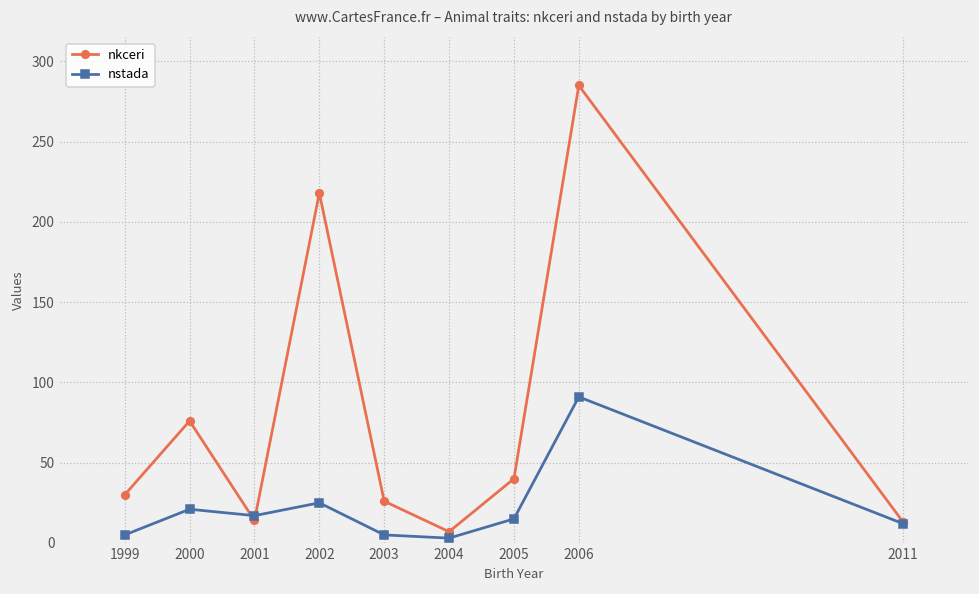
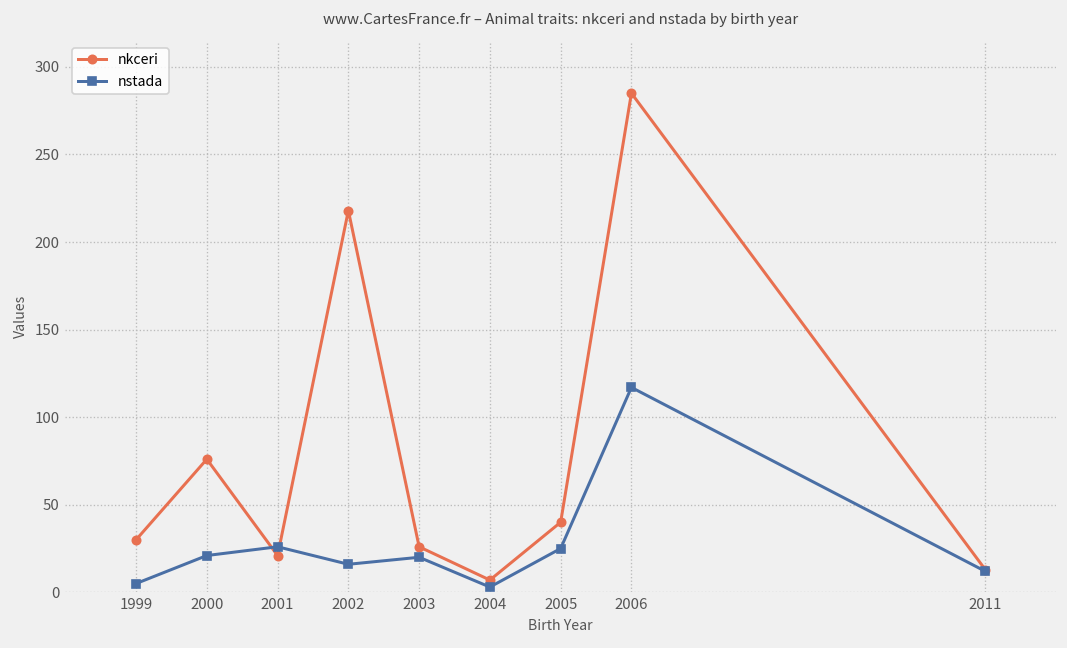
  {
    "nkceri": {
      "1999": 30,
      "2000": 76,
-     "2001": 14,
+     "2001": 21,
      "2002": 218,
      "2003": 26,
      "2004": 7,
      "2005": 40,
      "2006": 285
    },
    "nstada": {
      "1999": 5,
      "2000": 21,
-     "2001": 17,
-     "2002": 25,
-     "2003": 5,
+     "2001": 26,
+     "2002": 16,
+     "2003": 20,
      "2004": 3,
-     "2005": 15,
-     "2006": 91
+     "2005": 25,
+     "2006": 117
    }
  }
